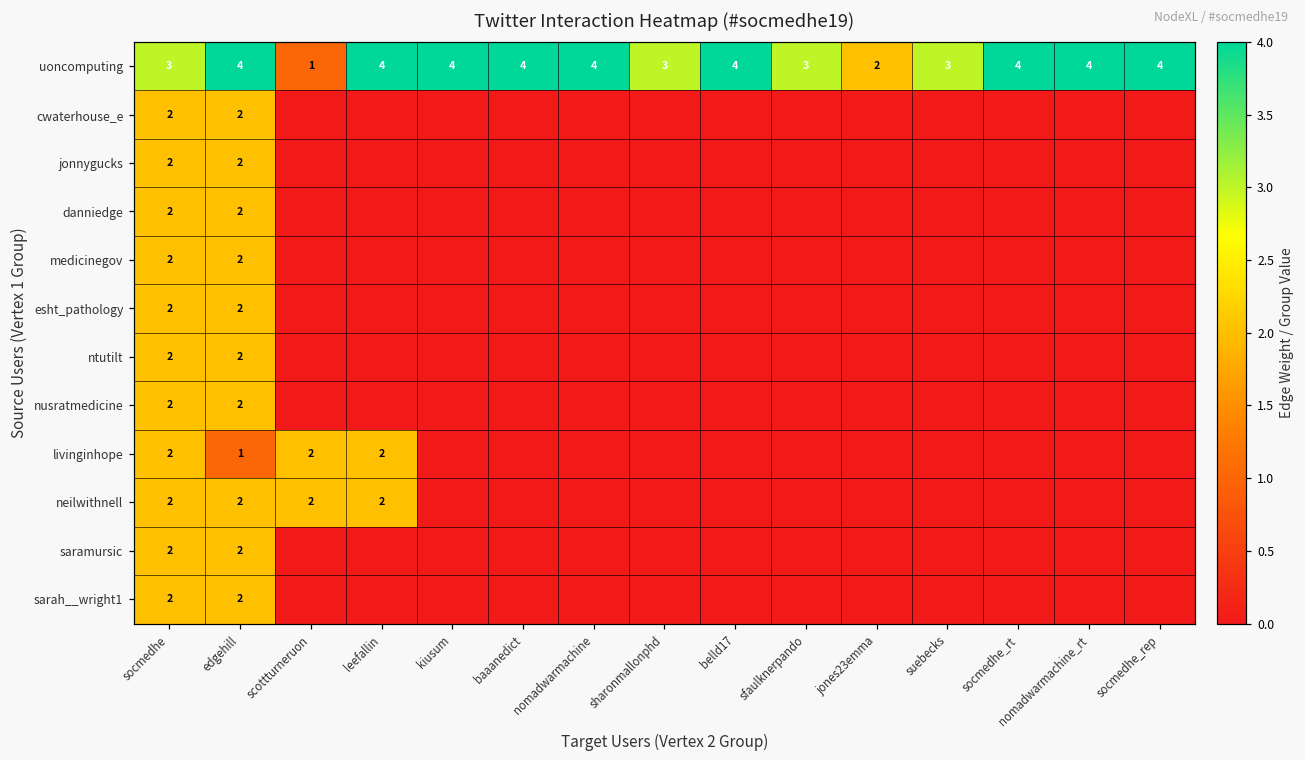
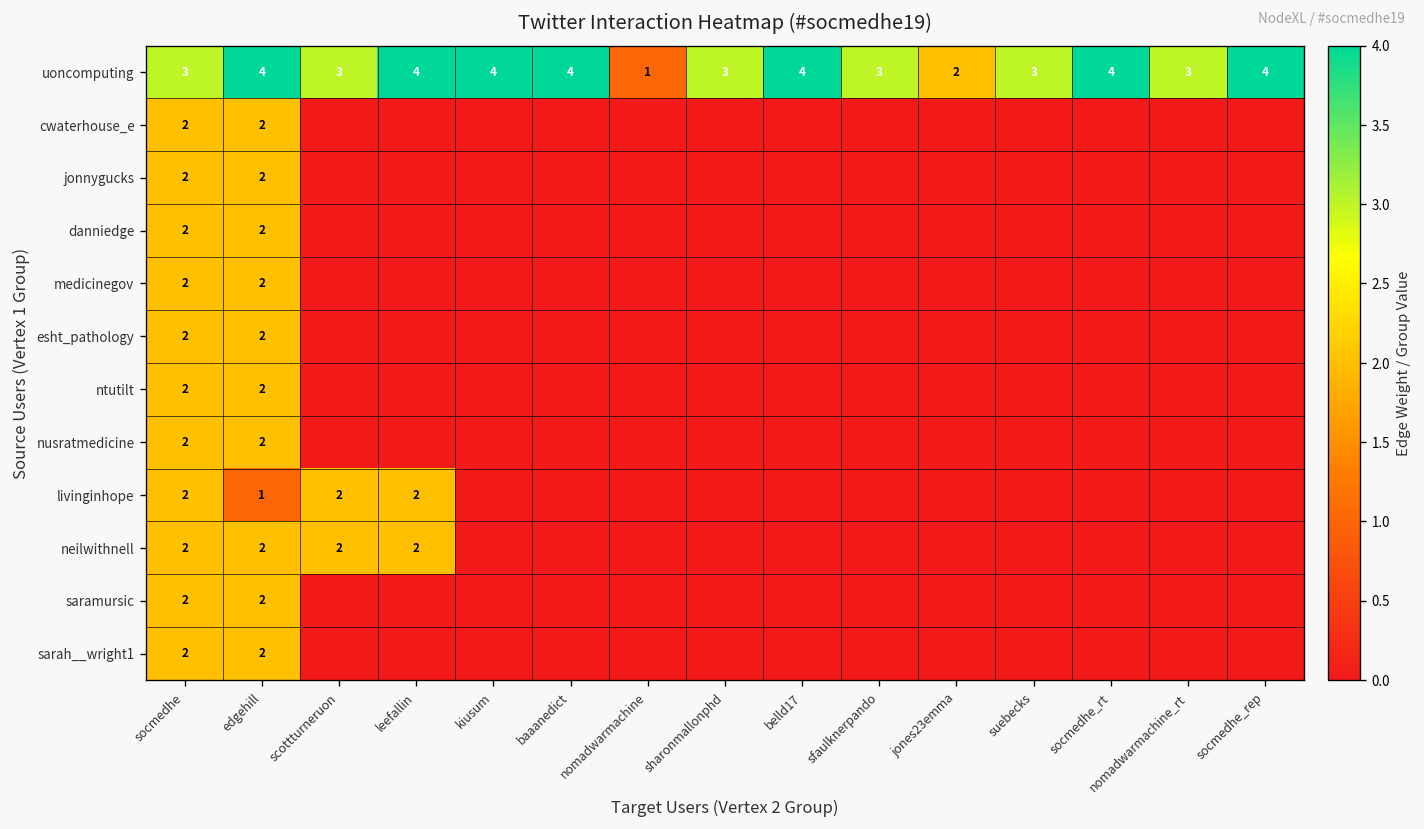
  {
    "uoncomputing": {
      "socmedhe": 3,
      "edgehill": 4,
-     "scottturneruon": 1,
+     "scottturneruon": 3,
      "leefallin": 4,
      "kiusum": 4,
      "baaanedict": 4,
-     "nomadwarmachine": 4,
+     "nomadwarmachine": 1,
      "sharonmallonphd": 3,
      "belld17": 4,
      "sfaulknerpando": 3,
      "jones23emma": 2,
      "suebecks": 3,
      "socmedhe_rt": 4,
-     "nomadwarmachine_rt": 4,
+     "nomadwarmachine_rt": 3,
      "socmedhe_rep": 4
    },
    "cwaterhouse_e": {
      "socmedhe": 2,
      "edgehill": 2
    },
    "jonnygucks": {
      "socmedhe": 2,
      "edgehill": 2
    },
    "danniedge": {
      "socmedhe": 2,
      "edgehill": 2
    },
    "medicinegov": {
      "socmedhe": 2,
      "edgehill": 2
    },
    "esht_pathology": {
      "socmedhe": 2,
      "edgehill": 2
    },
    "ntutilt": {
      "socmedhe": 2,
      "edgehill": 2
    },
    "nusratmedicine": {
      "socmedhe": 2,
      "edgehill": 2
    },
    "livinginhope": {
      "socmedhe": 2,
      "edgehill": 1,
      "scottturneruon": 2,
      "leefallin": 2
    },
    "neilwithnell": {
      "socmedhe": 2,
      "edgehill": 2,
      "scottturneruon": 2,
      "leefallin": 2
    },
    "saramursic": {
      "socmedhe": 2,
      "edgehill": 2
    },
    "sarah__wright1": {
      "socmedhe": 2,
      "edgehill": 2
    }
  }
